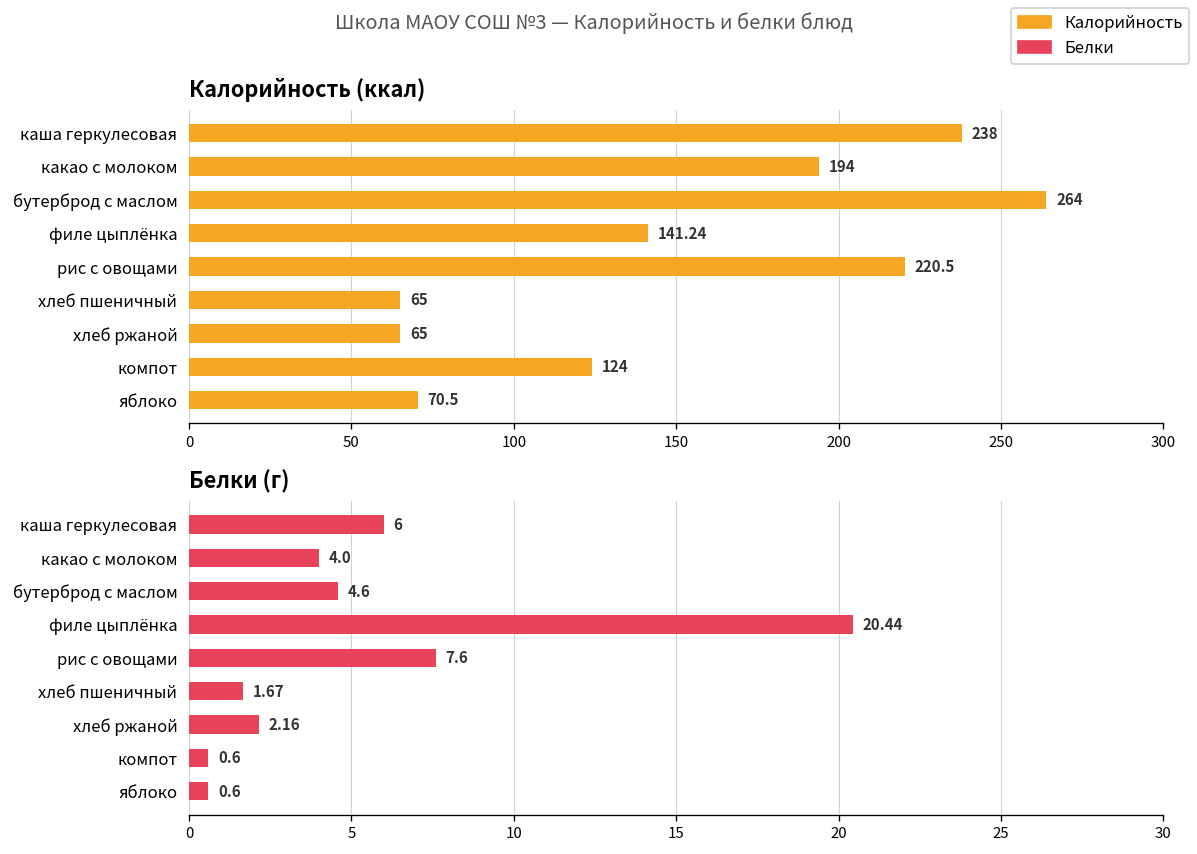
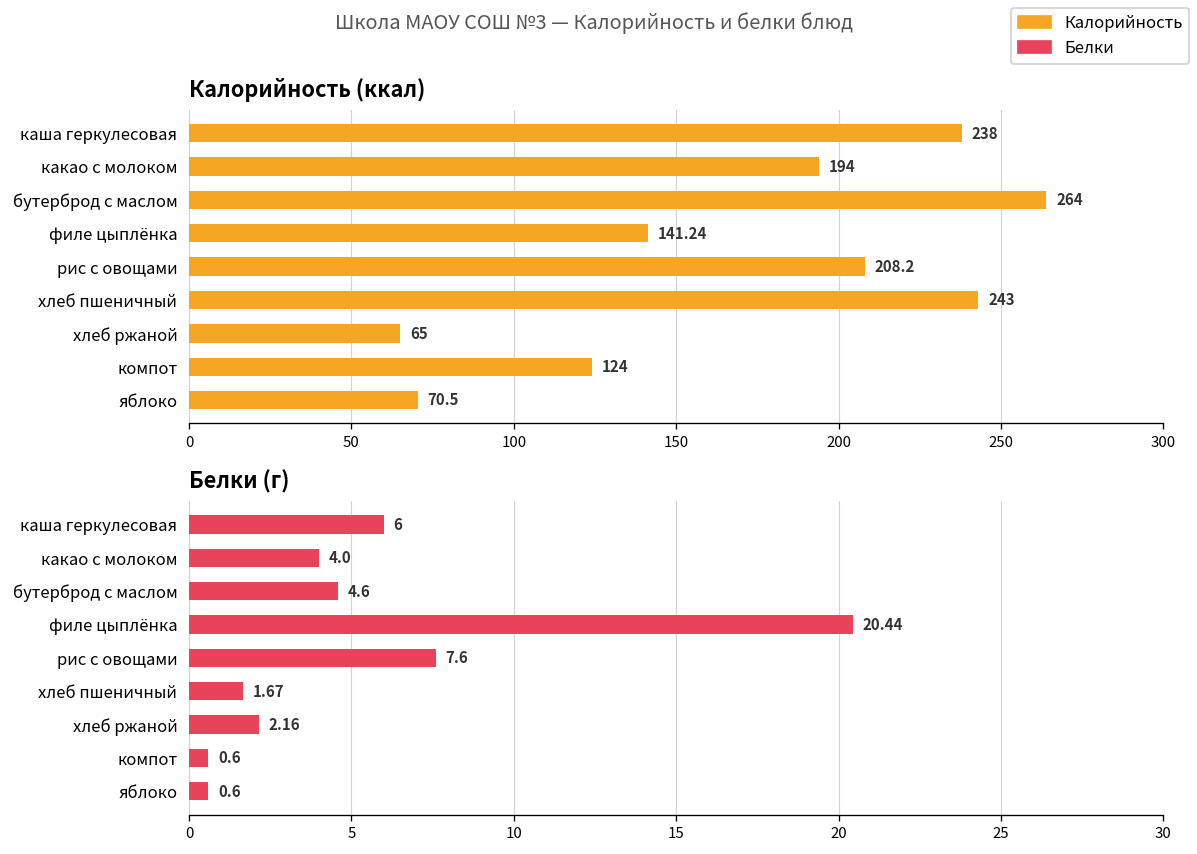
  {
    "Калорийность (ккал)": {
      "каша геркулесовая": 238,
      "какао с молоком": 194,
      "бутерброд с маслом": 264,
      "филе цыплёнка": 141.24,
-     "рис с овощами": 220.5,
-     "хлеб пшеничный": 65,
+     "рис с овощами": 208.2,
+     "хлеб пшеничный": 243,
      "хлеб ржаной": 65,
      "компот": 124,
      "яблоко": 70.5
    },
    "Белки (г)": {
      "каша геркулесовая": 6,
      "какао с молоком": 4.0,
      "бутерброд с маслом": 4.6,
      "филе цыплёнка": 20.44,
      "рис с овощами": 7.6,
      "хлеб пшеничный": 1.67,
      "хлеб ржаной": 2.16,
      "компот": 0.6,
      "яблоко": 0.6
    }
  }
